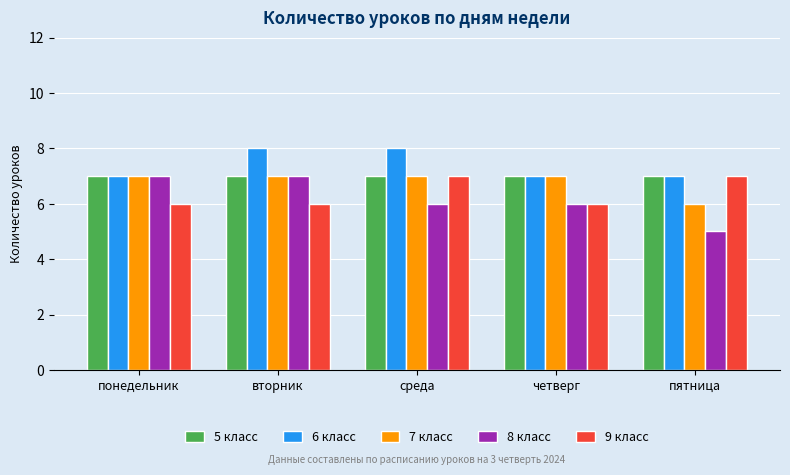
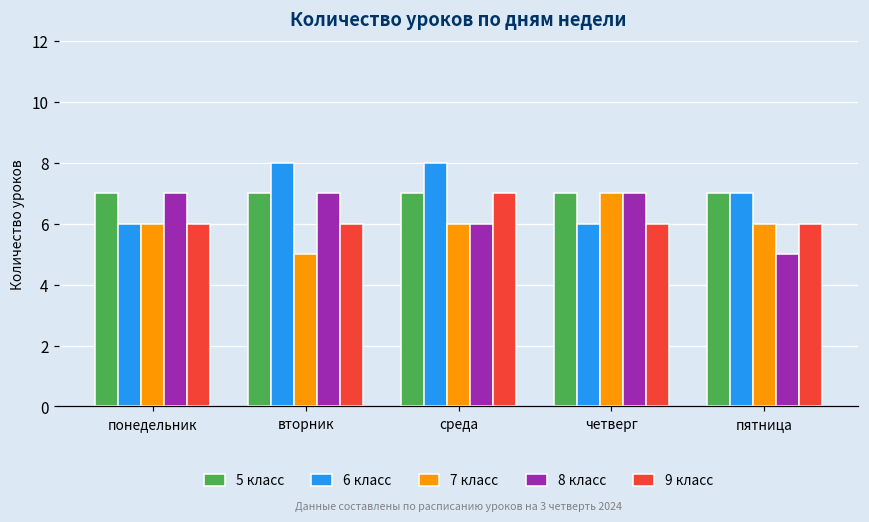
  {
    "5 класс": {
      "понедельник": 7,
      "вторник": 7,
      "среда": 7,
      "четверг": 7,
      "пятница": 7
    },
    "6 класс": {
-     "понедельник": 7,
+     "понедельник": 6,
      "вторник": 8,
      "среда": 8,
-     "четверг": 7,
+     "четверг": 6,
      "пятница": 7
    },
    "7 класс": {
-     "понедельник": 7,
-     "вторник": 7,
-     "среда": 7,
+     "понедельник": 6,
+     "вторник": 5,
+     "среда": 6,
      "четверг": 7,
      "пятница": 6
    },
    "8 класс": {
      "понедельник": 7,
      "вторник": 7,
      "среда": 6,
-     "четверг": 6,
+     "четверг": 7,
      "пятница": 5
    },
    "9 класс": {
      "понедельник": 6,
      "вторник": 6,
      "среда": 7,
      "четверг": 6,
-     "пятница": 7
+     "пятница": 6
    }
  }
